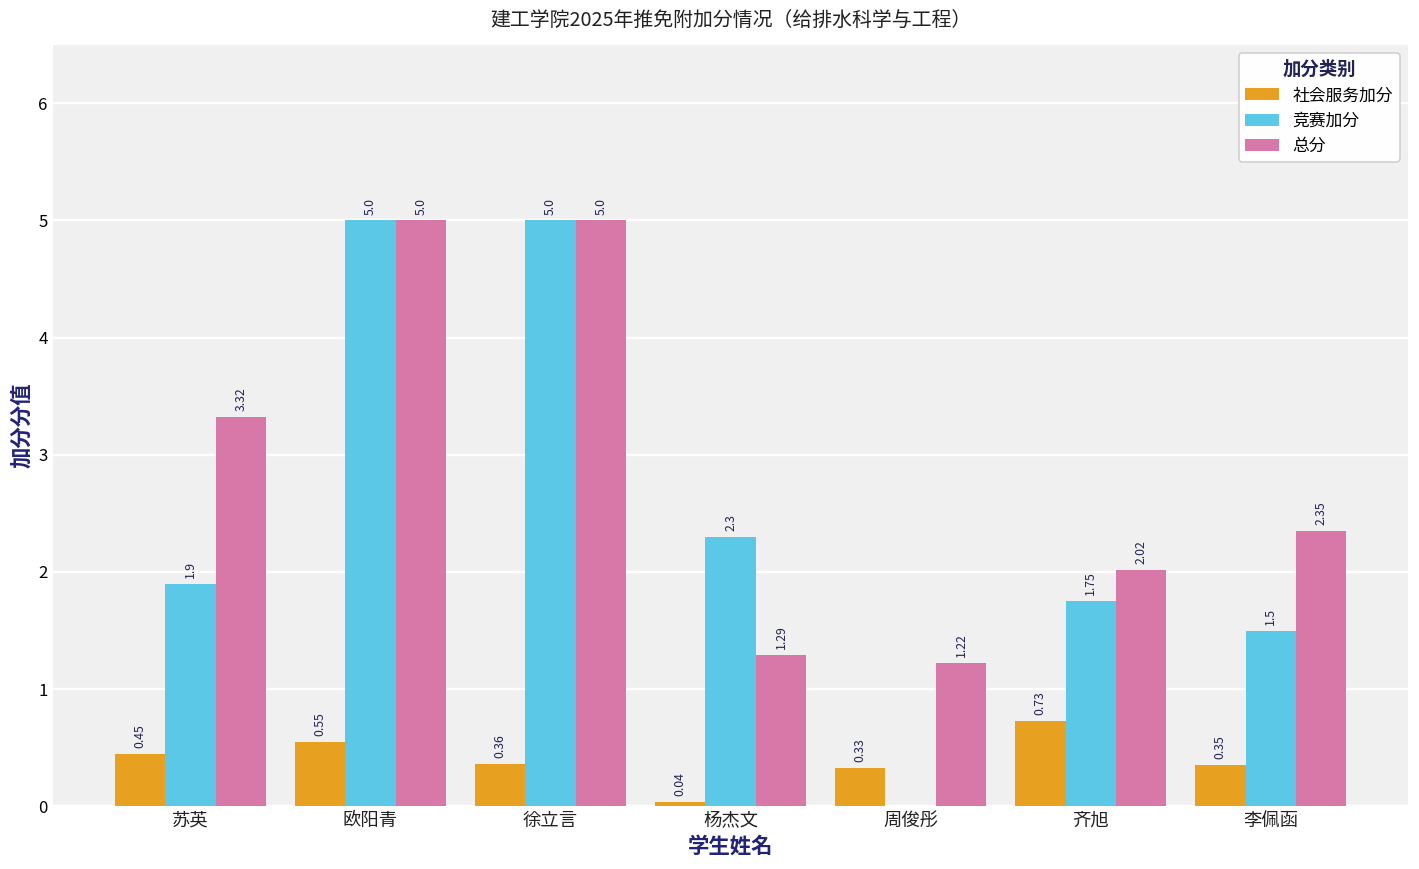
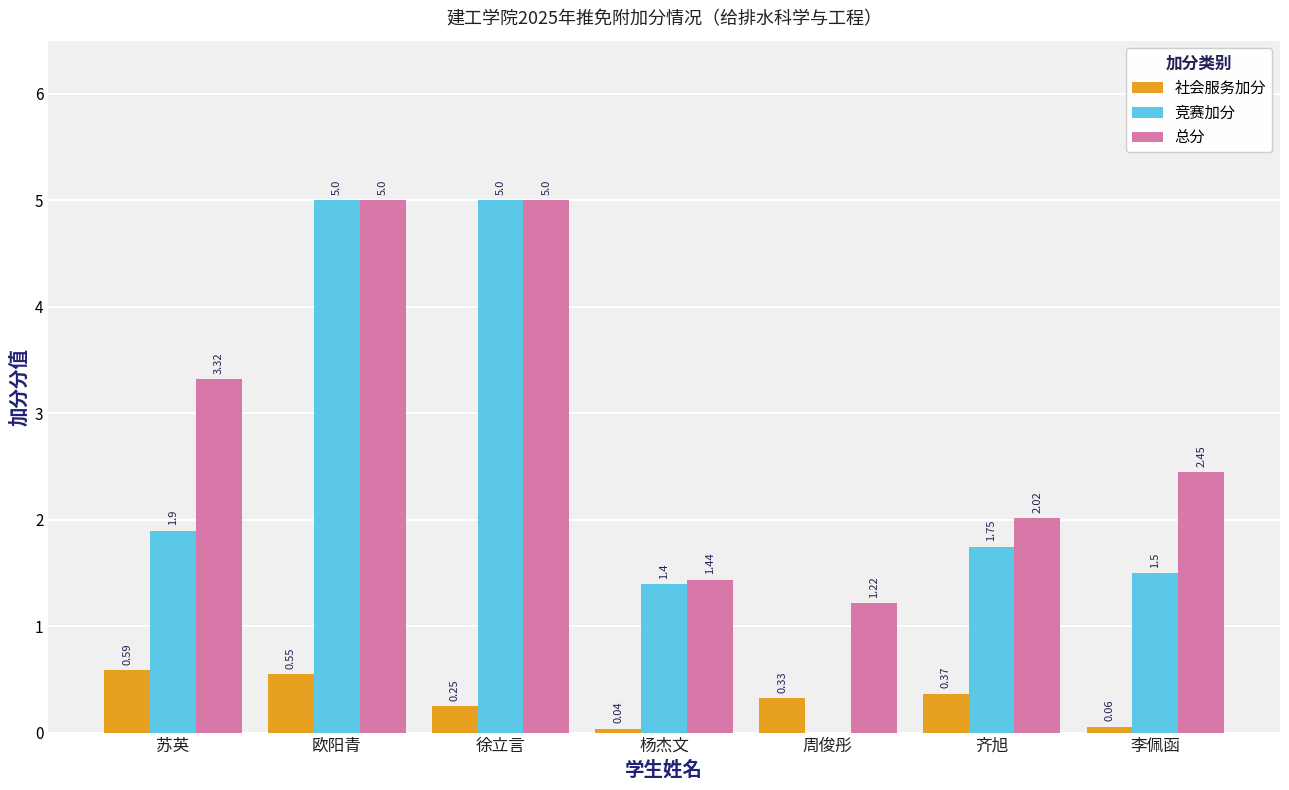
  {
    "社会服务加分": {
-     "苏英": 0.45,
+     "苏英": 0.59,
      "欧阳青": 0.55,
-     "徐立言": 0.36,
+     "徐立言": 0.25,
      "杨杰文": 0.04,
      "周俊彤": 0.33,
-     "齐旭": 0.73,
-     "李佩函": 0.35
+     "齐旭": 0.37,
+     "李佩函": 0.06
    },
    "竞赛加分": {
      "苏英": 1.9,
      "欧阳青": 5.0,
      "徐立言": 5.0,
-     "杨杰文": 2.3,
+     "杨杰文": 1.4,
      "齐旭": 1.75,
      "李佩函": 1.5
    },
    "总分": {
      "苏英": 3.32,
      "欧阳青": 5.0,
      "徐立言": 5.0,
-     "杨杰文": 1.29,
+     "杨杰文": 1.44,
      "周俊彤": 1.22,
      "齐旭": 2.02,
-     "李佩函": 2.35
+     "李佩函": 2.45
    }
  }
